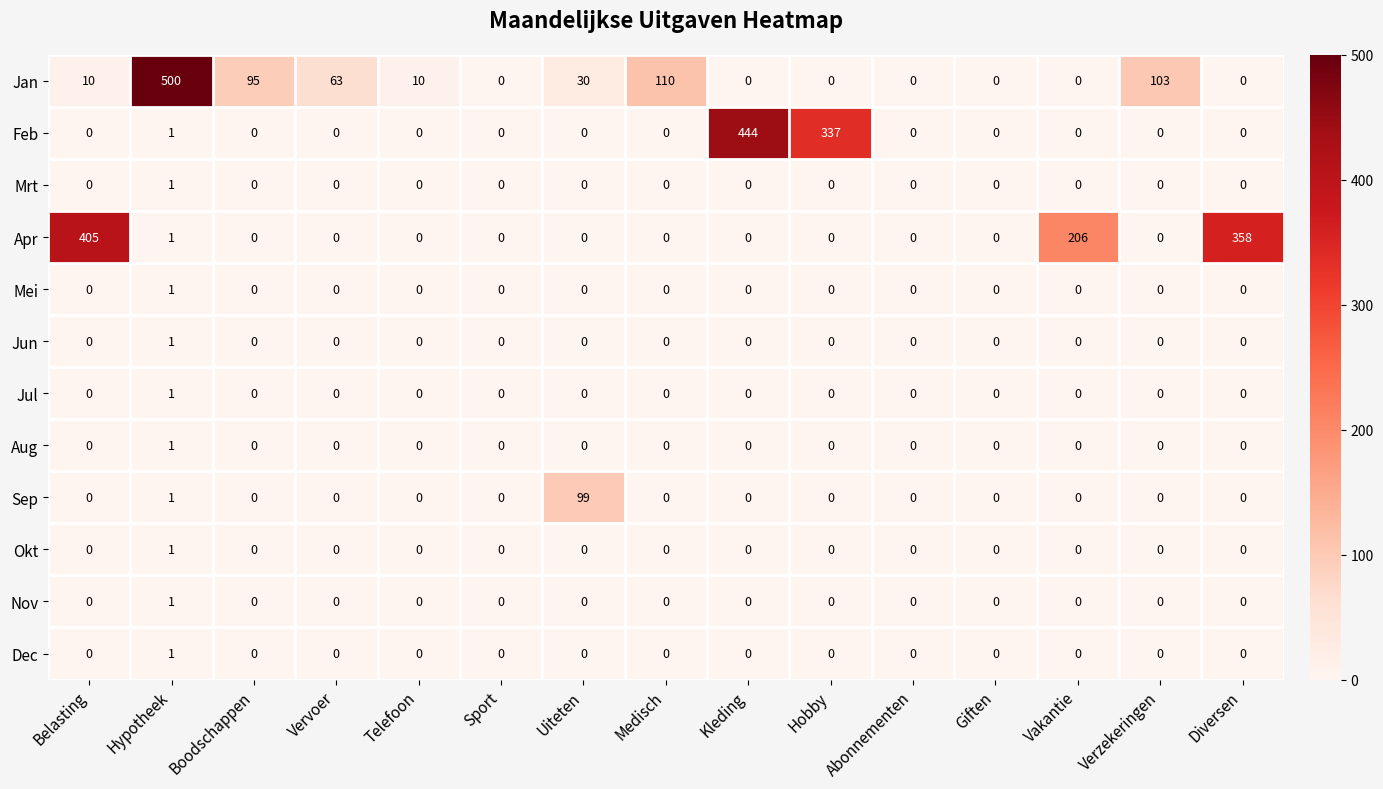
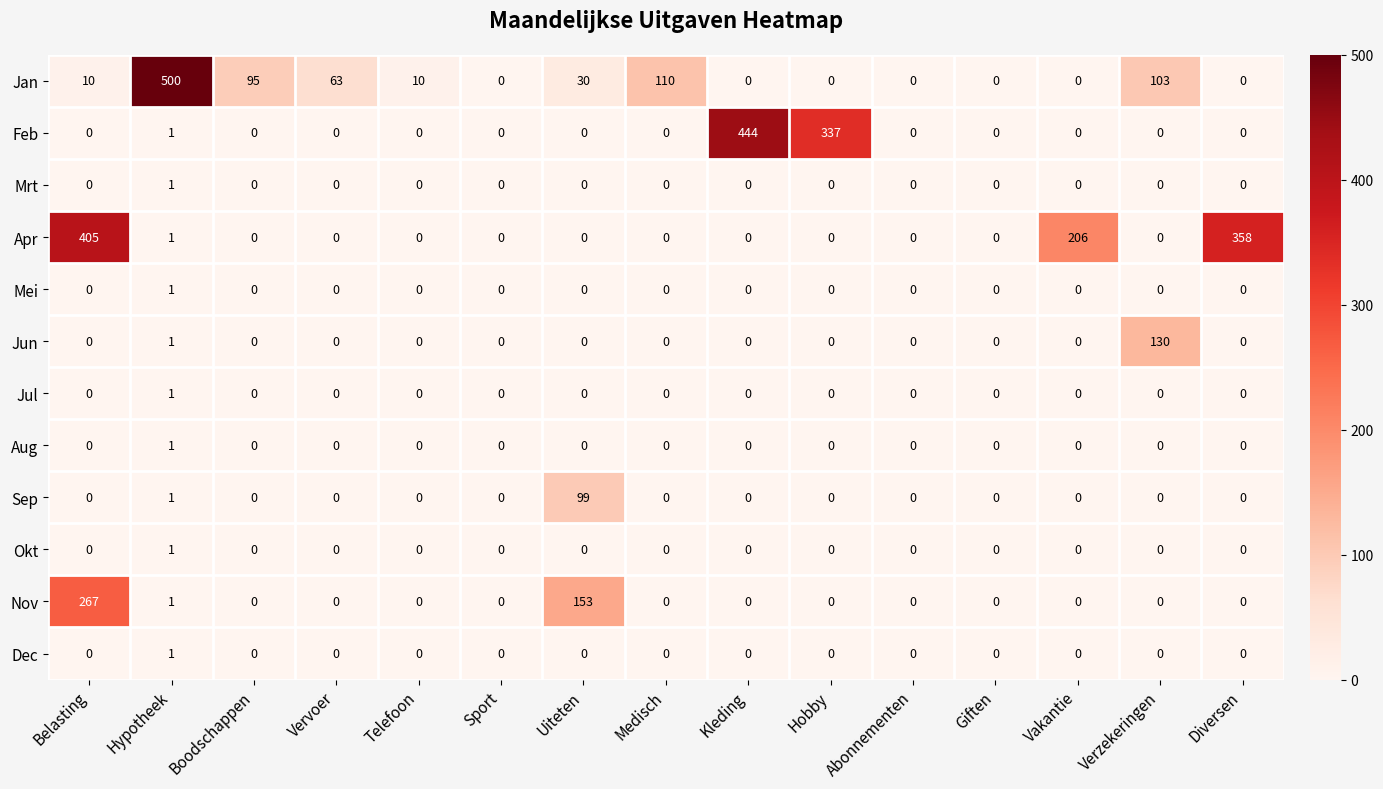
  {
    "Jan": {
      "Belasting": 10,
      "Hypotheek": 500,
      "Boodschappen": 95,
      "Vervoer": 63,
      "Telefoon": 10,
      "Sport": 0,
      "Uiteten": 30,
      "Medisch": 110,
      "Kleding": 0,
      "Hobby": 0,
      "Abonnementen": 0,
      "Giften": 0,
      "Vakantie": 0,
      "Verzekeringen": 103,
      "Diversen": 0
    },
    "Feb": {
      "Belasting": 0,
      "Hypotheek": 1,
      "Boodschappen": 0,
      "Vervoer": 0,
      "Telefoon": 0,
      "Sport": 0,
      "Uiteten": 0,
      "Medisch": 0,
      "Kleding": 444,
      "Hobby": 337,
      "Abonnementen": 0,
      "Giften": 0,
      "Vakantie": 0,
      "Verzekeringen": 0,
      "Diversen": 0
    },
    "Mrt": {
      "Belasting": 0,
      "Hypotheek": 1,
      "Boodschappen": 0,
      "Vervoer": 0,
      "Telefoon": 0,
      "Sport": 0,
      "Uiteten": 0,
      "Medisch": 0,
      "Kleding": 0,
      "Hobby": 0,
      "Abonnementen": 0,
      "Giften": 0,
      "Vakantie": 0,
      "Verzekeringen": 0,
      "Diversen": 0
    },
    "Apr": {
      "Belasting": 405,
      "Hypotheek": 1,
      "Boodschappen": 0,
      "Vervoer": 0,
      "Telefoon": 0,
      "Sport": 0,
      "Uiteten": 0,
      "Medisch": 0,
      "Kleding": 0,
      "Hobby": 0,
      "Abonnementen": 0,
      "Giften": 0,
      "Vakantie": 206,
      "Verzekeringen": 0,
      "Diversen": 358
    },
    "Mei": {
      "Belasting": 0,
      "Hypotheek": 1,
      "Boodschappen": 0,
      "Vervoer": 0,
      "Telefoon": 0,
      "Sport": 0,
      "Uiteten": 0,
      "Medisch": 0,
      "Kleding": 0,
      "Hobby": 0,
      "Abonnementen": 0,
      "Giften": 0,
      "Vakantie": 0,
      "Verzekeringen": 0,
      "Diversen": 0
    },
    "Jun": {
      "Belasting": 0,
      "Hypotheek": 1,
      "Boodschappen": 0,
      "Vervoer": 0,
      "Telefoon": 0,
      "Sport": 0,
      "Uiteten": 0,
      "Medisch": 0,
      "Kleding": 0,
      "Hobby": 0,
      "Abonnementen": 0,
      "Giften": 0,
      "Vakantie": 0,
-     "Verzekeringen": 0,
+     "Verzekeringen": 130,
      "Diversen": 0
    },
    "Jul": {
      "Belasting": 0,
      "Hypotheek": 1,
      "Boodschappen": 0,
      "Vervoer": 0,
      "Telefoon": 0,
      "Sport": 0,
      "Uiteten": 0,
      "Medisch": 0,
      "Kleding": 0,
      "Hobby": 0,
      "Abonnementen": 0,
      "Giften": 0,
      "Vakantie": 0,
      "Verzekeringen": 0,
      "Diversen": 0
    },
    "Aug": {
      "Belasting": 0,
      "Hypotheek": 1,
      "Boodschappen": 0,
      "Vervoer": 0,
      "Telefoon": 0,
      "Sport": 0,
      "Uiteten": 0,
      "Medisch": 0,
      "Kleding": 0,
      "Hobby": 0,
      "Abonnementen": 0,
      "Giften": 0,
      "Vakantie": 0,
      "Verzekeringen": 0,
      "Diversen": 0
    },
    "Sep": {
      "Belasting": 0,
      "Hypotheek": 1,
      "Boodschappen": 0,
      "Vervoer": 0,
      "Telefoon": 0,
      "Sport": 0,
      "Uiteten": 99,
      "Medisch": 0,
      "Kleding": 0,
      "Hobby": 0,
      "Abonnementen": 0,
      "Giften": 0,
      "Vakantie": 0,
      "Verzekeringen": 0,
      "Diversen": 0
    },
    "Okt": {
      "Belasting": 0,
      "Hypotheek": 1,
      "Boodschappen": 0,
      "Vervoer": 0,
      "Telefoon": 0,
      "Sport": 0,
      "Uiteten": 0,
      "Medisch": 0,
      "Kleding": 0,
      "Hobby": 0,
      "Abonnementen": 0,
      "Giften": 0,
      "Vakantie": 0,
      "Verzekeringen": 0,
      "Diversen": 0
    },
    "Nov": {
-     "Belasting": 0,
+     "Belasting": 267,
      "Hypotheek": 1,
      "Boodschappen": 0,
      "Vervoer": 0,
      "Telefoon": 0,
      "Sport": 0,
-     "Uiteten": 0,
+     "Uiteten": 153,
      "Medisch": 0,
      "Kleding": 0,
      "Hobby": 0,
      "Abonnementen": 0,
      "Giften": 0,
      "Vakantie": 0,
      "Verzekeringen": 0,
      "Diversen": 0
    },
    "Dec": {
      "Belasting": 0,
      "Hypotheek": 1,
      "Boodschappen": 0,
      "Vervoer": 0,
      "Telefoon": 0,
      "Sport": 0,
      "Uiteten": 0,
      "Medisch": 0,
      "Kleding": 0,
      "Hobby": 0,
      "Abonnementen": 0,
      "Giften": 0,
      "Vakantie": 0,
      "Verzekeringen": 0,
      "Diversen": 0
    }
  }
